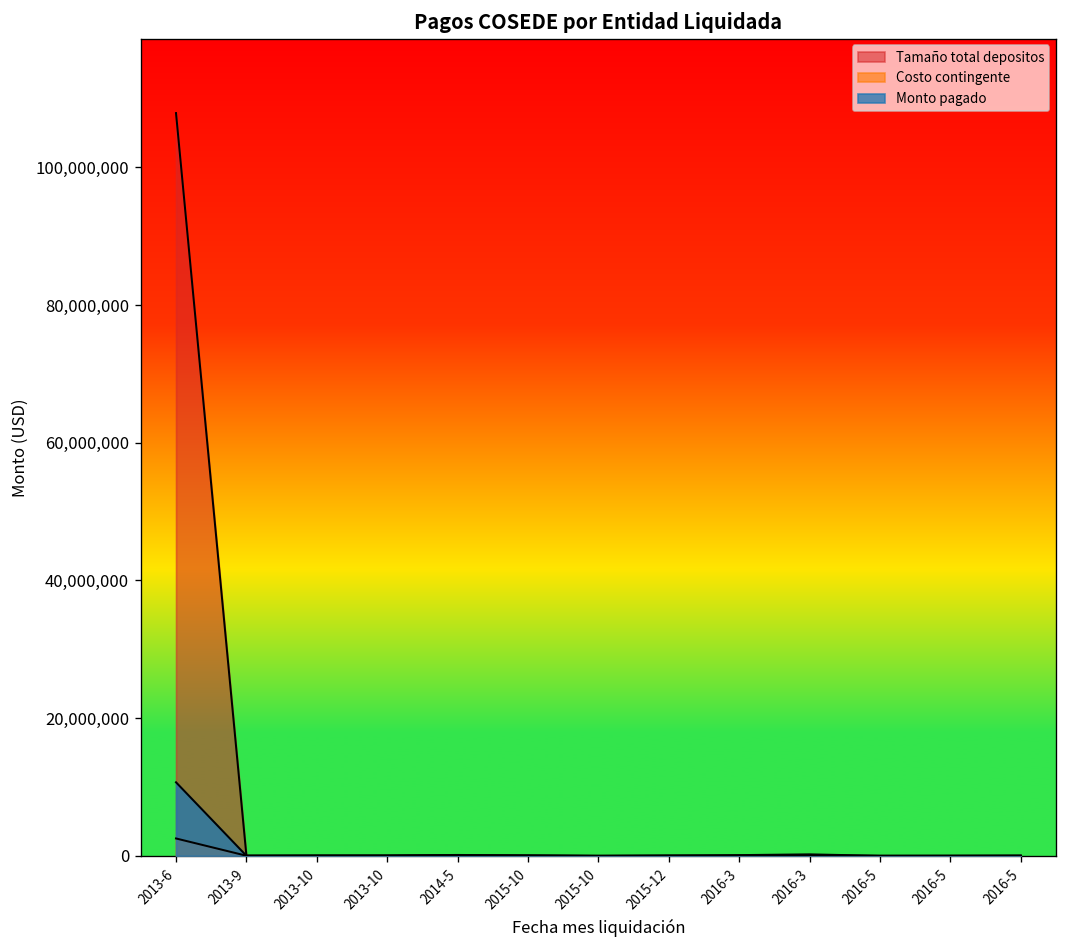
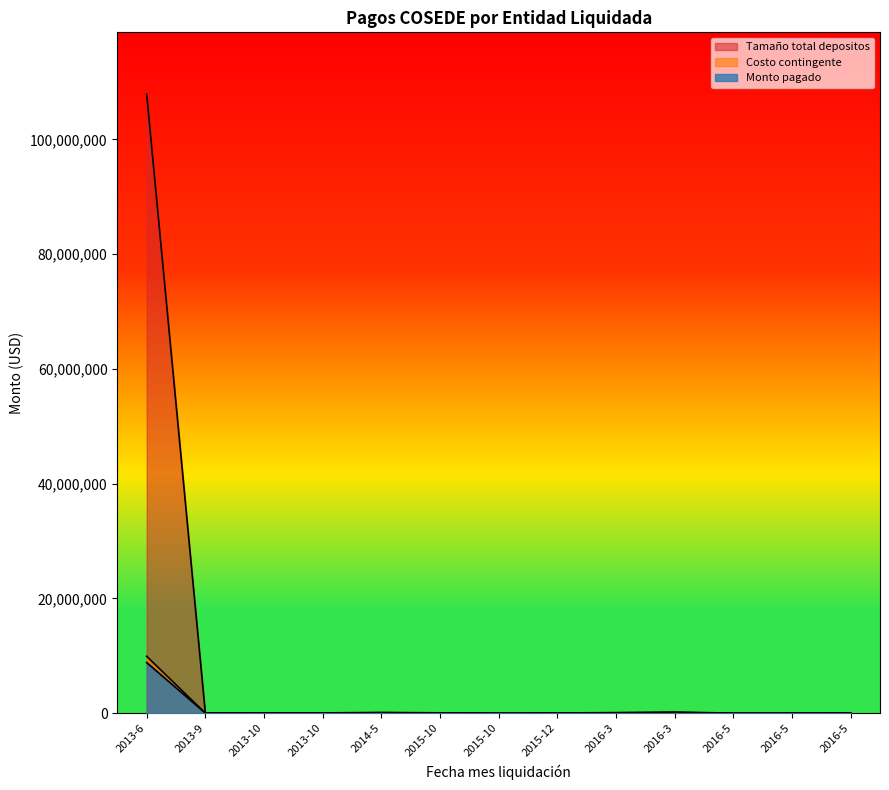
  {
    "Tamaño total depositos": {
      "2013-6": "108,000,000"
    },
    "Costo contingente": {
-     "2013-6": "3,000,000"
+     "2013-6": "10,000,000"
    },
    "Monto pagado": {
-     "2013-6": "11,000,000"
+     "2013-6": "9,000,000"
    }
  }
